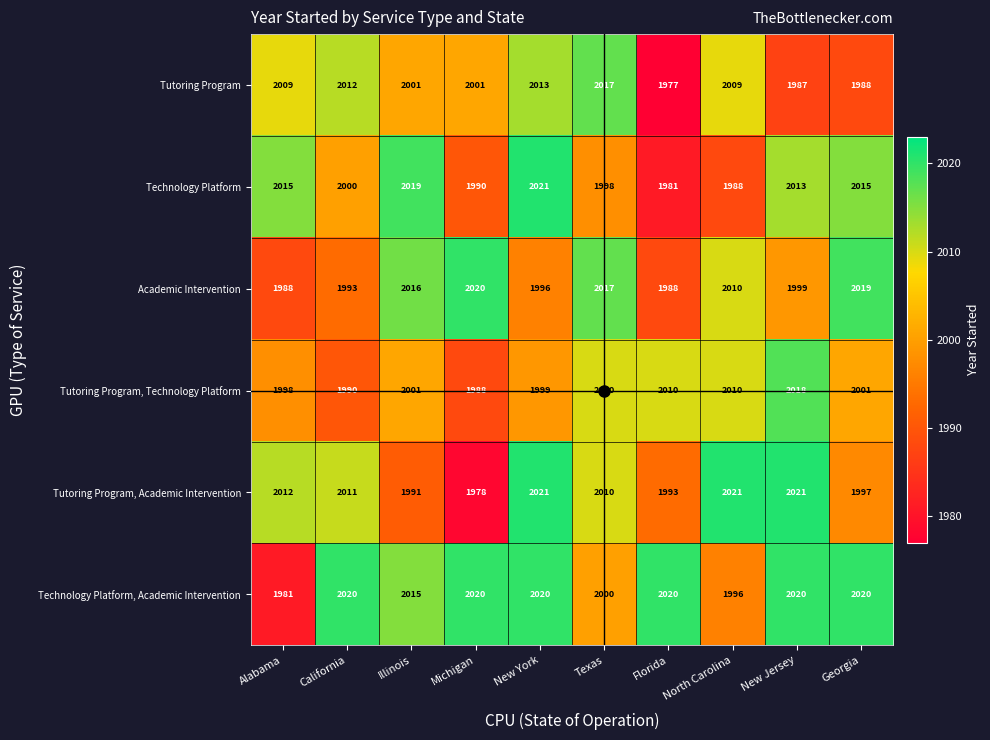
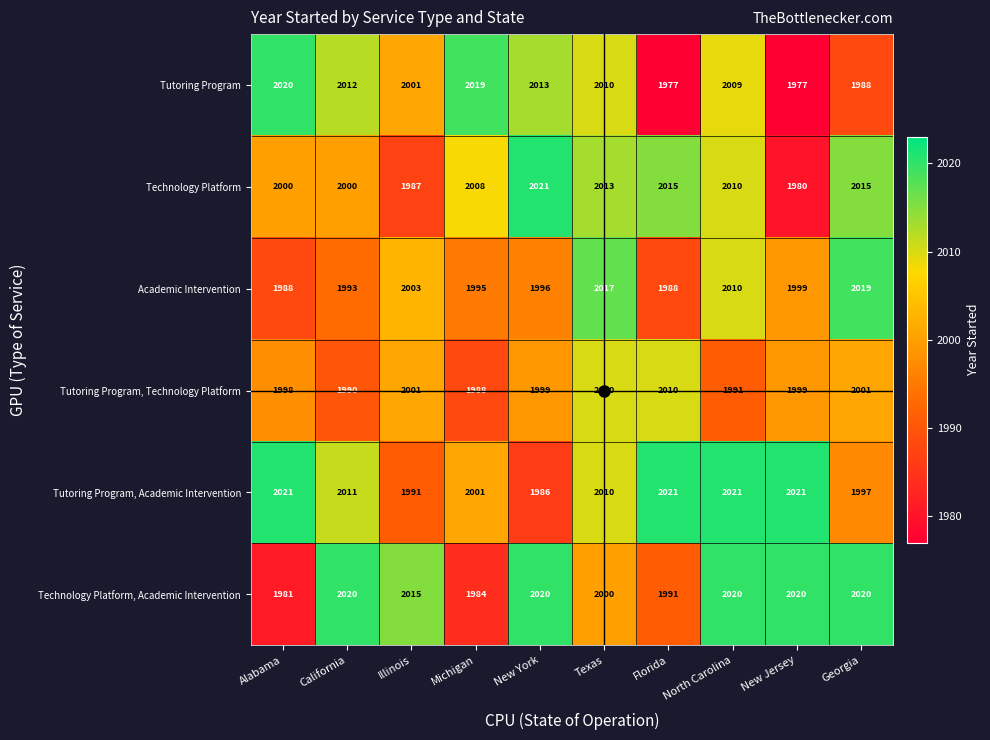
  {
    "Tutoring Program": {
-     "Alabama": 2009,
+     "Alabama": 2020,
      "California": 2012,
      "Illinois": 2001,
-     "Michigan": 2001,
+     "Michigan": 2019,
      "New York": 2013,
-     "Texas": 2017,
+     "Texas": 2010,
      "Florida": 1977,
      "North Carolina": 2009,
-     "New Jersey": 1987,
+     "New Jersey": 1977,
      "Georgia": 1988
    },
    "Technology Platform": {
-     "Alabama": 2015,
+     "Alabama": 2000,
      "California": 2000,
-     "Illinois": 2019,
-     "Michigan": 1990,
+     "Illinois": 1987,
+     "Michigan": 2008,
      "New York": 2021,
-     "Texas": 1998,
-     "Florida": 1981,
-     "North Carolina": 1988,
-     "New Jersey": 2013,
+     "Texas": 2013,
+     "Florida": 2015,
+     "North Carolina": 2010,
+     "New Jersey": 1980,
      "Georgia": 2015
    },
    "Academic Intervention": {
      "Alabama": 1988,
      "California": 1993,
-     "Illinois": 2016,
-     "Michigan": 2020,
+     "Illinois": 2003,
+     "Michigan": 1995,
      "New York": 1996,
      "Texas": 2017,
      "Florida": 1988,
      "North Carolina": 2010,
      "New Jersey": 1999,
      "Georgia": 2019
    },
    "Tutoring Program, Technology Platform": {
      "Alabama": 1998,
      "California": 1990,
      "Illinois": 2001,
      "Michigan": 1988,
      "New York": 1999,
      "Florida": 2010,
-     "North Carolina": 2010,
-     "New Jersey": 2018,
+     "North Carolina": 1991,
+     "New Jersey": 1999,
      "Georgia": 2001
    },
    "Tutoring Program, Academic Intervention": {
-     "Alabama": 2012,
+     "Alabama": 2021,
      "California": 2011,
      "Illinois": 1991,
-     "Michigan": 1978,
-     "New York": 2021,
+     "Michigan": 2001,
+     "New York": 1986,
      "Texas": 2010,
-     "Florida": 1993,
+     "Florida": 2021,
      "North Carolina": 2021,
      "New Jersey": 2021,
      "Georgia": 1997
    },
    "Technology Platform, Academic Intervention": {
      "Alabama": 1981,
      "California": 2020,
      "Illinois": 2015,
-     "Michigan": 2020,
+     "Michigan": 1984,
      "New York": 2020,
      "Texas": 2000,
-     "Florida": 2020,
-     "North Carolina": 1996,
+     "Florida": 1991,
+     "North Carolina": 2020,
      "New Jersey": 2020,
      "Georgia": 2020
    }
  }
